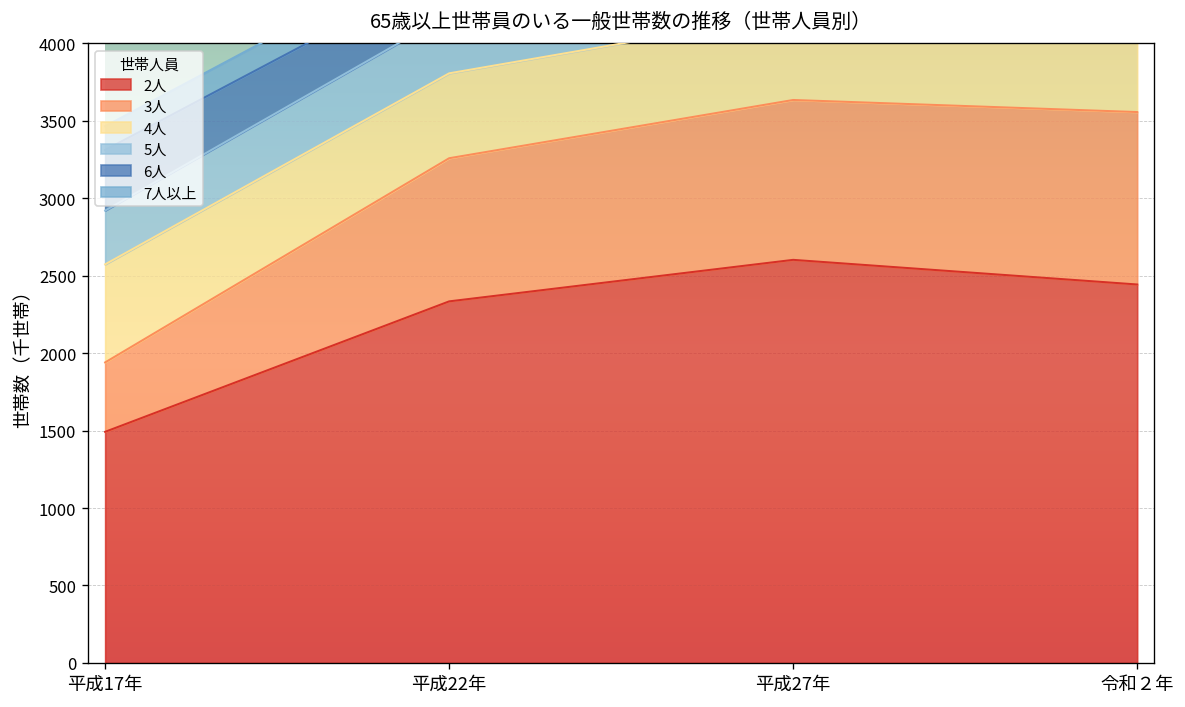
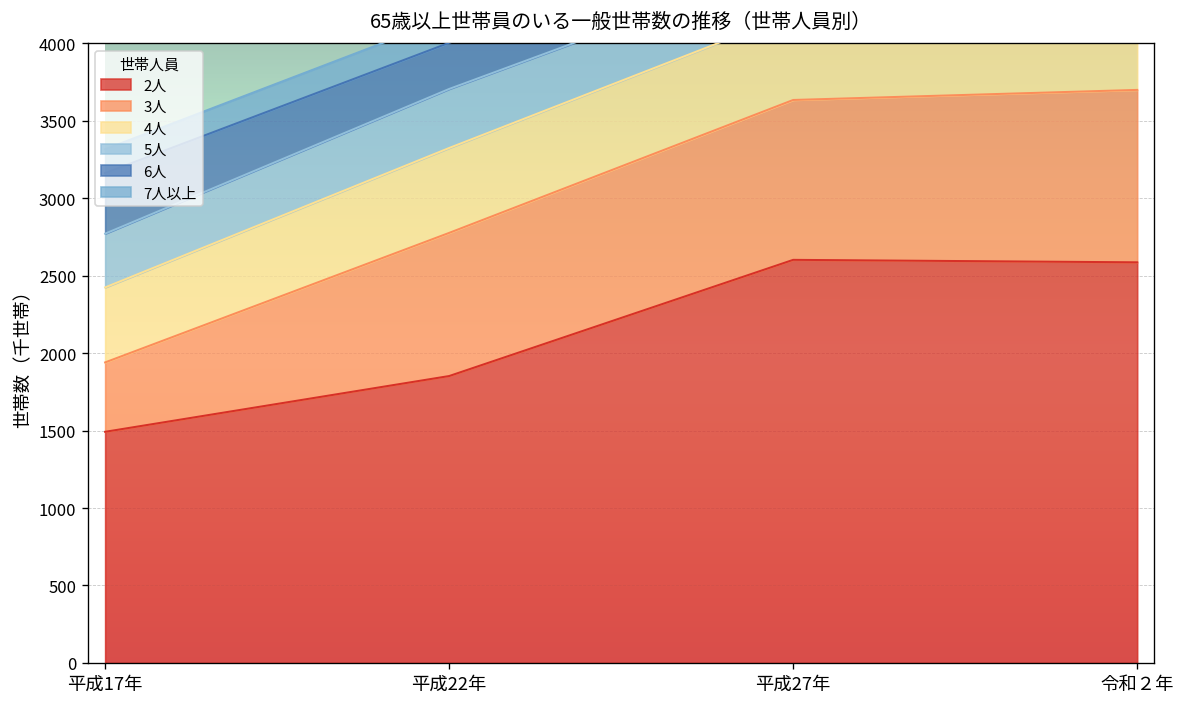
  {
    "2人": {
      "平成17年": 1490,
-     "平成22年": 2330,
+     "平成22年": 1850,
      "平成27年": 2600,
-     "令和２年": 2440
+     "令和２年": 2590
    },
    "3人": {
      "平成17年": 450,
      "平成22年": 920,
      "平成27年": 1030,
      "令和２年": 1110
    },
    "4人": {
-     "平成17年": 630,
+     "平成17年": 480,
      "平成22年": 550
    }
  }
